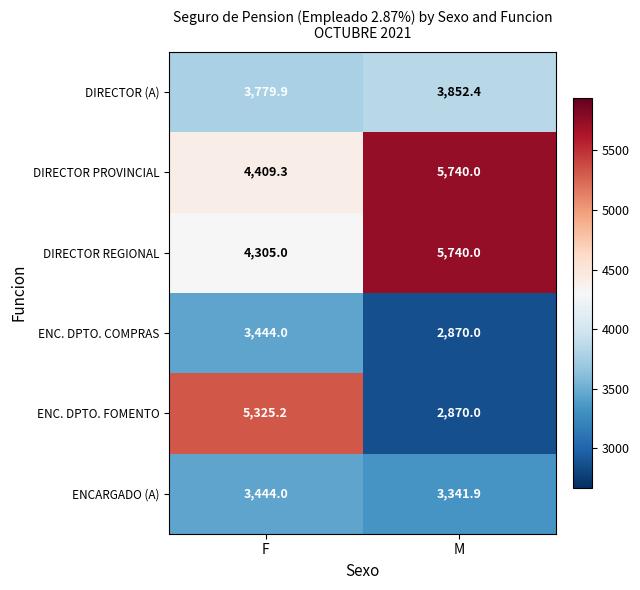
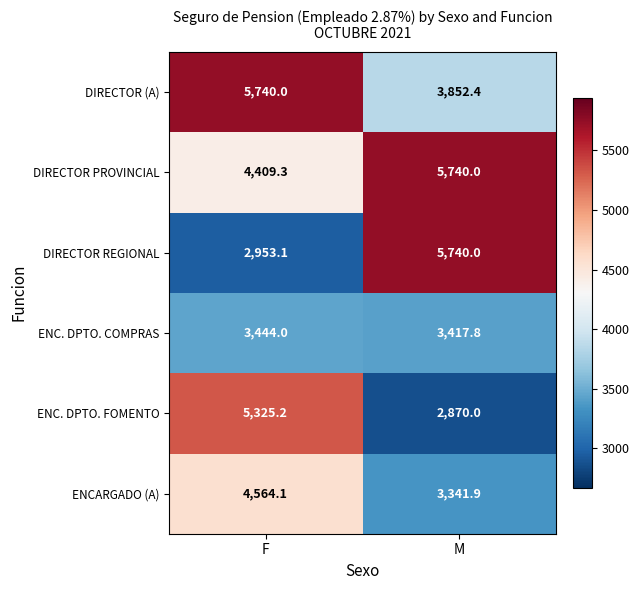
  {
    "DIRECTOR (A)": {
-     "F": "3,779.9",
+     "F": "5,740.0",
      "M": "3,852.4"
    },
    "DIRECTOR PROVINCIAL": {
      "F": "4,409.3",
      "M": "5,740.0"
    },
    "DIRECTOR REGIONAL": {
-     "F": "4,305.0",
+     "F": "2,953.1",
      "M": "5,740.0"
    },
    "ENC. DPTO. COMPRAS": {
      "F": "3,444.0",
-     "M": "2,870.0"
+     "M": "3,417.8"
    },
    "ENC. DPTO. FOMENTO": {
      "F": "5,325.2",
      "M": "2,870.0"
    },
    "ENCARGADO (A)": {
-     "F": "3,444.0",
+     "F": "4,564.1",
      "M": "3,341.9"
    }
  }
